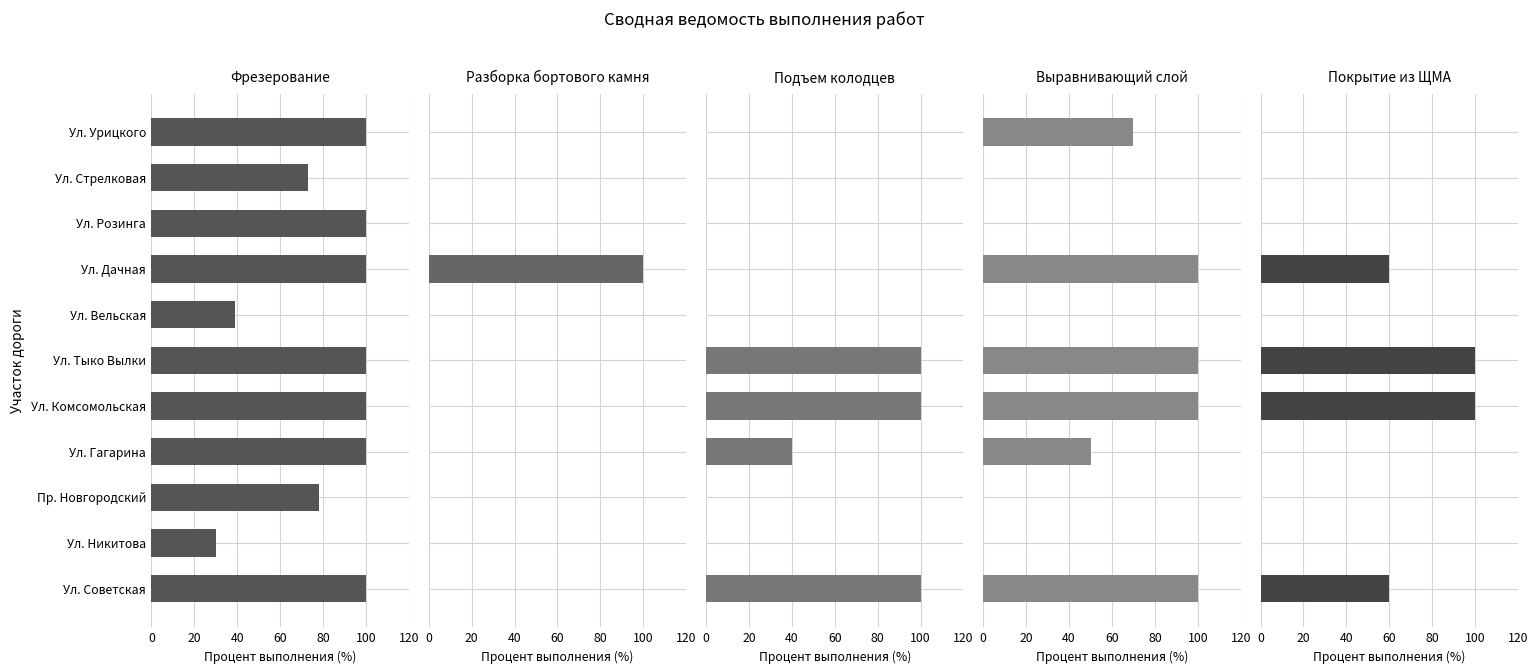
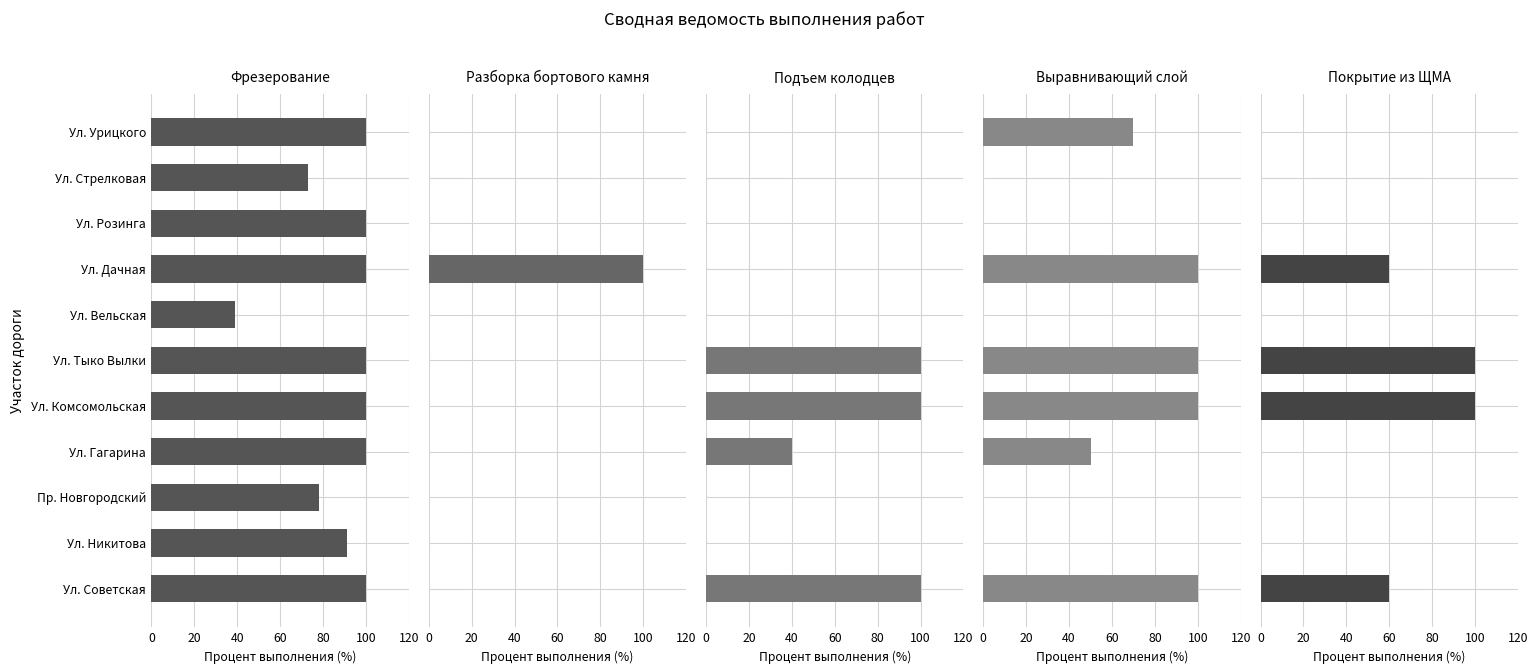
  {
    "Фрезерование": {
      "Ул. Урицкого": 100,
      "Ул. Стрелковая": 73,
      "Ул. Розинга": 100,
      "Ул. Дачная": 100,
      "Ул. Вельская": 39,
      "Ул. Тыко Вылки": 100,
      "Ул. Комсомольская": 100,
      "Ул. Гагарина": 100,
      "Пр. Новгородский": 78,
-     "Ул. Никитова": 30,
+     "Ул. Никитова": 91,
      "Ул. Советская": 100
    }
  }
